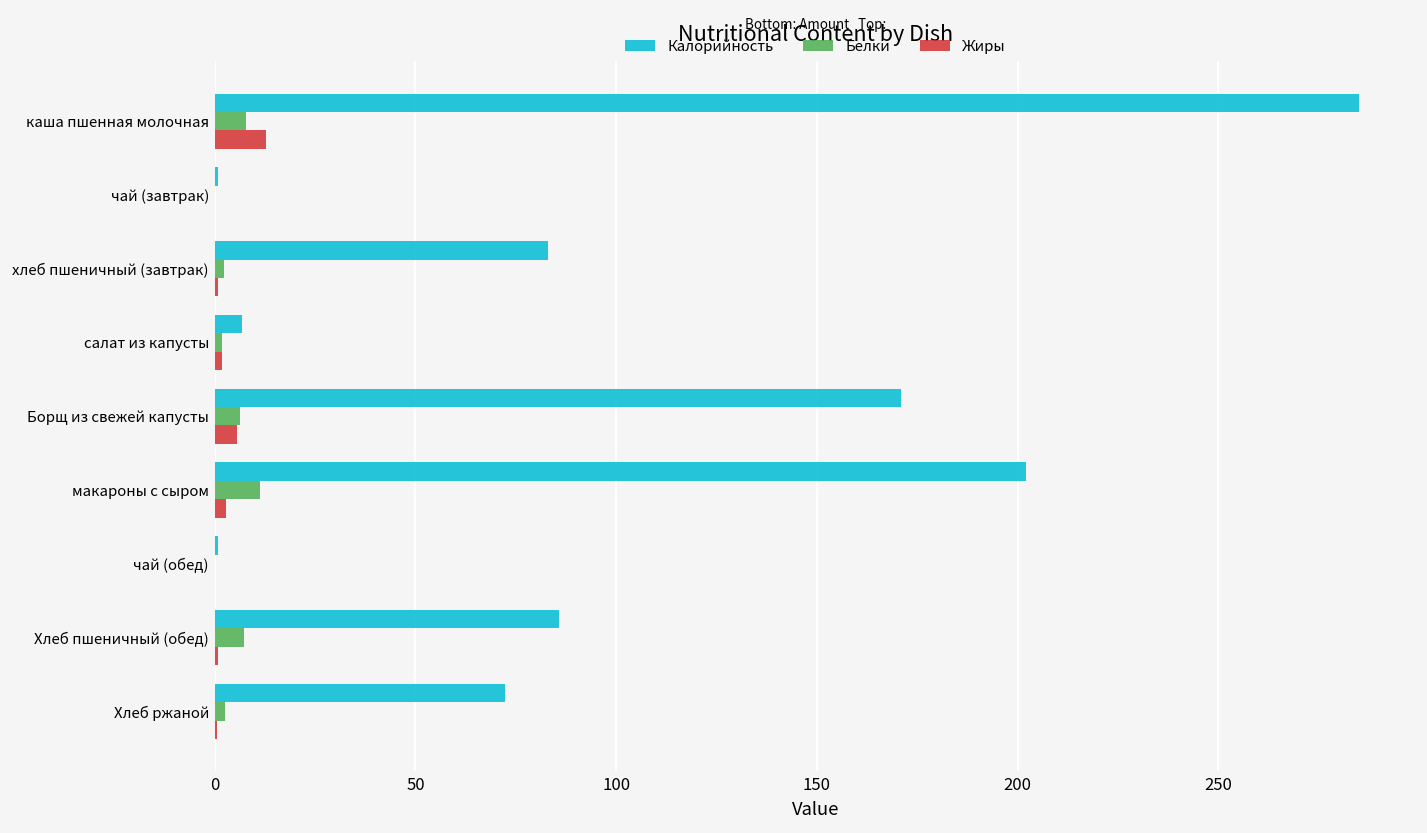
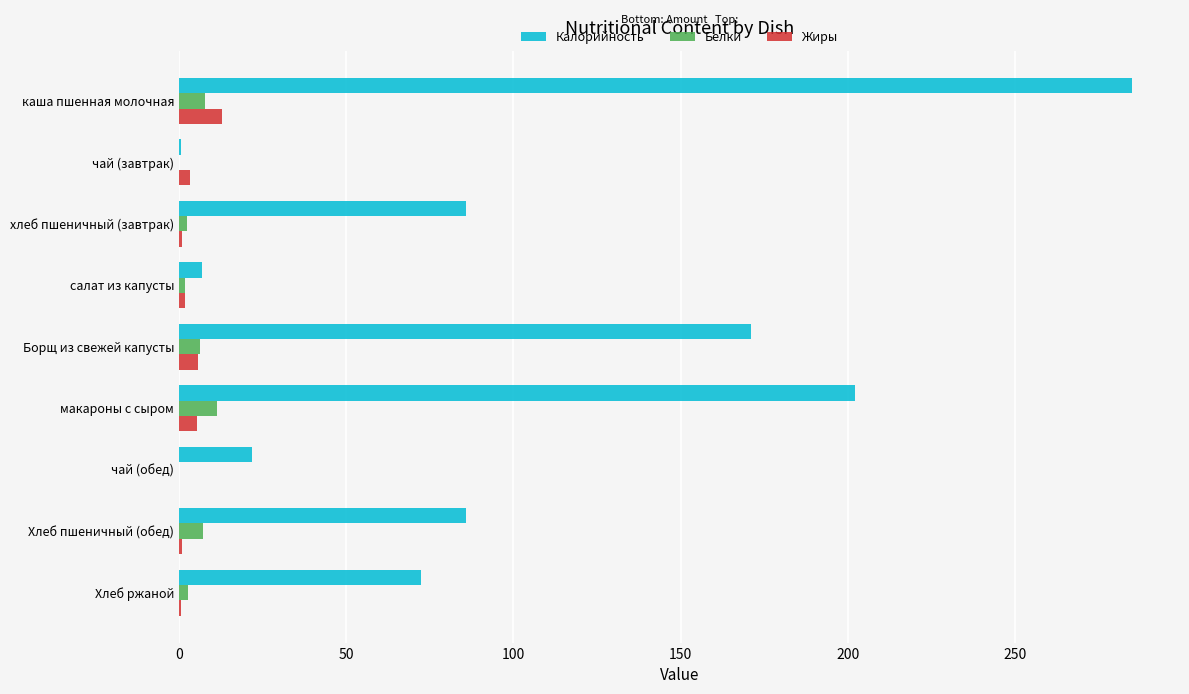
  {
    "Калорийность": {
      "каша пшенная молочная": 285,
-     "хлеб пшеничный (завтрак)": 83,
+     "хлеб пшеничный (завтрак)": 86,
      "салат из капусты": 7,
      "Борщ из свежей капусты": 171,
      "макароны с сыром": 202,
-     "чай (обед)": 1,
+     "чай (обед)": 22,
      "Хлеб пшеничный (обед)": 86,
      "Хлеб ржаной": 72
    },
    "Белки": {
      "каша пшенная молочная": 8,
      "хлеб пшеничный (завтрак)": 2,
      "салат из капусты": 2,
      "Борщ из свежей капусты": 6,
      "макароны с сыром": 11,
      "Хлеб пшеничный (обед)": 7,
      "Хлеб ржаной": 3
    },
    "Жиры": {
      "каша пшенная молочная": 13,
-     "чай (завтрак)": 0,
+     "чай (завтрак)": 3,
      "хлеб пшеничный (завтрак)": 1,
      "салат из капусты": 2,
      "Борщ из свежей капусты": 6,
-     "макароны с сыром": 3,
+     "макароны с сыром": 5,
      "Хлеб пшеничный (обед)": 1
    }
  }
